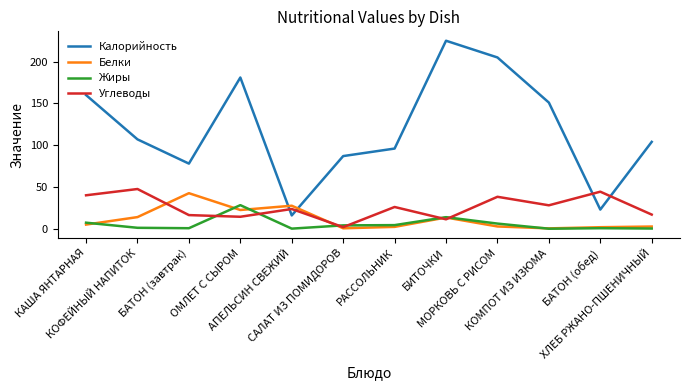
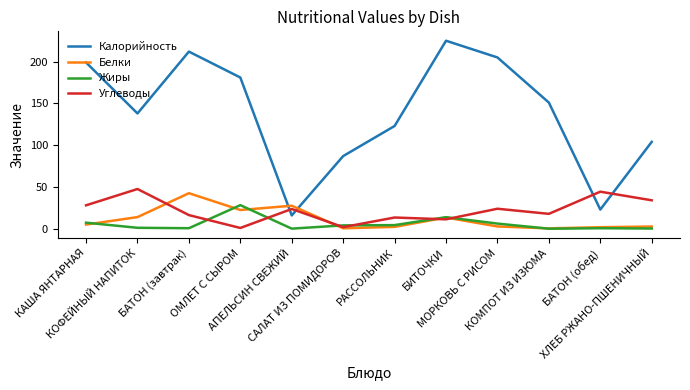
  {
    "Калорийность": {
-     "КАША ЯНТАРНАЯ": 160,
-     "КОФЕЙНЫЙ НАПИТОК": 110,
-     "БАТОН (завтрак)": 80,
+     "КАША ЯНТАРНАЯ": 200,
+     "КОФЕЙНЫЙ НАПИТОК": 140,
+     "БАТОН (завтрак)": 210,
      "ОМЛЕТ С СЫРОМ": 180,
      "АПЕЛЬСИН СВЕЖИЙ": 20,
      "САЛАТ ИЗ ПОМИДОРОВ": 90,
-     "РАССОЛЬНИК": 100,
+     "РАССОЛЬНИК": 120,
      "БИТОЧКИ": 230,
      "МОРКОВЬ С РИСОМ": 210,
      "КОМПОТ ИЗ ИЗЮМА": 150,
      "БАТОН (обед)": 20,
      "ХЛЕБ РЖАНО-ПШЕНИЧНЫЙ": 100
    },
    "Белки": {
      "КОФЕЙНЫЙ НАПИТОК": 10,
      "БАТОН (завтрак)": 40,
      "ОМЛЕТ С СЫРОМ": 20,
      "АПЕЛЬСИН СВЕЖИЙ": 30,
      "МОРКОВЬ С РИСОМ": 0
    },
    "Жиры": {
      "КОФЕЙНЫЙ НАПИТОК": 0,
      "БАТОН (завтрак)": 0,
      "ОМЛЕТ С СЫРОМ": 30,
      "АПЕЛЬСИН СВЕЖИЙ": 0,
      "МОРКОВЬ С РИСОМ": 10
    },
    "Углеводы": {
-     "КАША ЯНТАРНАЯ": 40,
+     "КАША ЯНТАРНАЯ": 30,
      "КОФЕЙНЫЙ НАПИТОК": 50,
      "БАТОН (завтрак)": 20,
-     "ОМЛЕТ С СЫРОМ": 10,
+     "ОМЛЕТ С СЫРОМ": 0,
      "АПЕЛЬСИН СВЕЖИЙ": 20,
-     "РАССОЛЬНИК": 30,
-     "МОРКОВЬ С РИСОМ": 40,
-     "КОМПОТ ИЗ ИЗЮМА": 30,
+     "РАССОЛЬНИК": 10,
+     "МОРКОВЬ С РИСОМ": 20,
+     "КОМПОТ ИЗ ИЗЮМА": 20,
      "БАТОН (обед)": 40,
-     "ХЛЕБ РЖАНО-ПШЕНИЧНЫЙ": 20
+     "ХЛЕБ РЖАНО-ПШЕНИЧНЫЙ": 30
    }
  }
